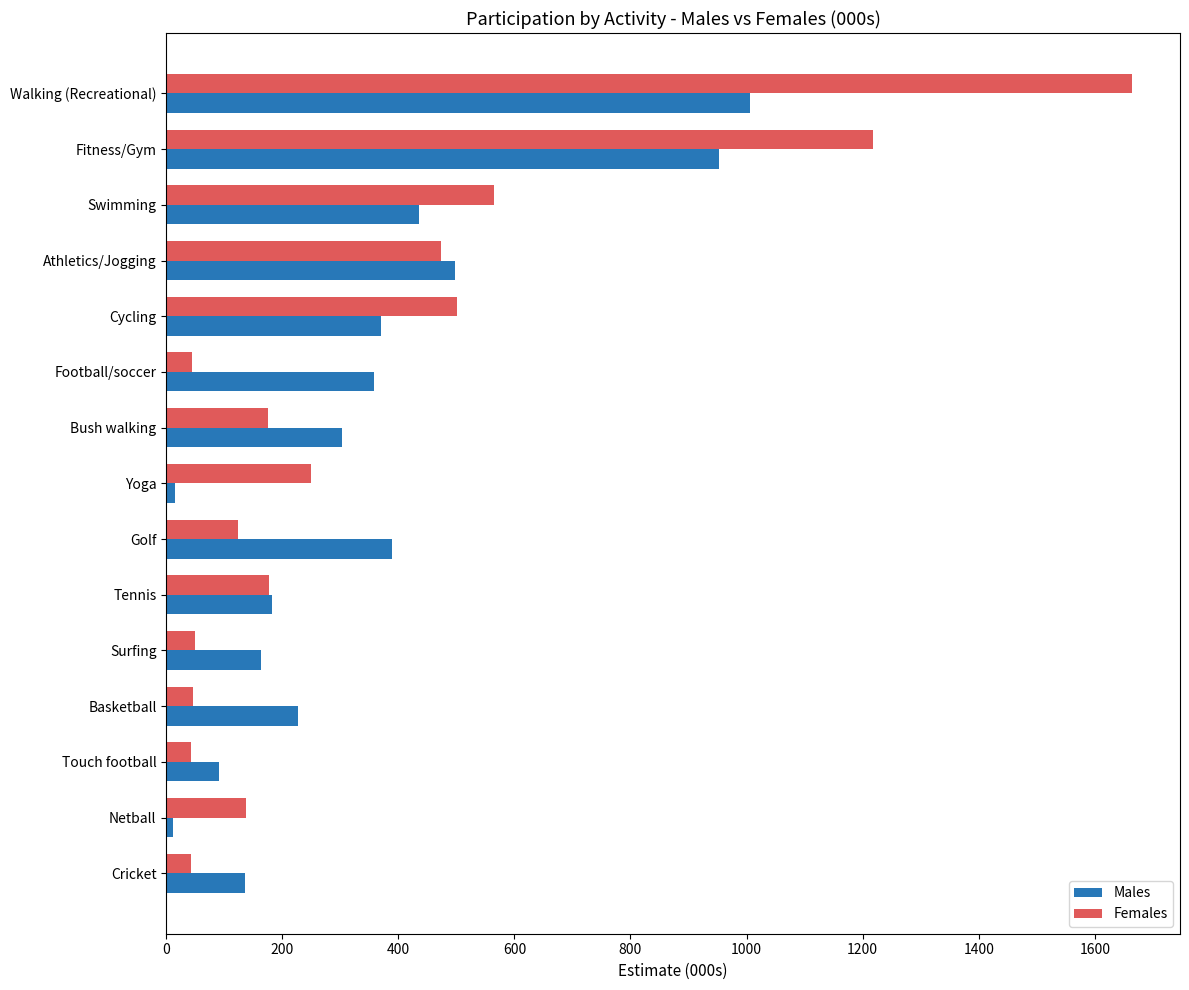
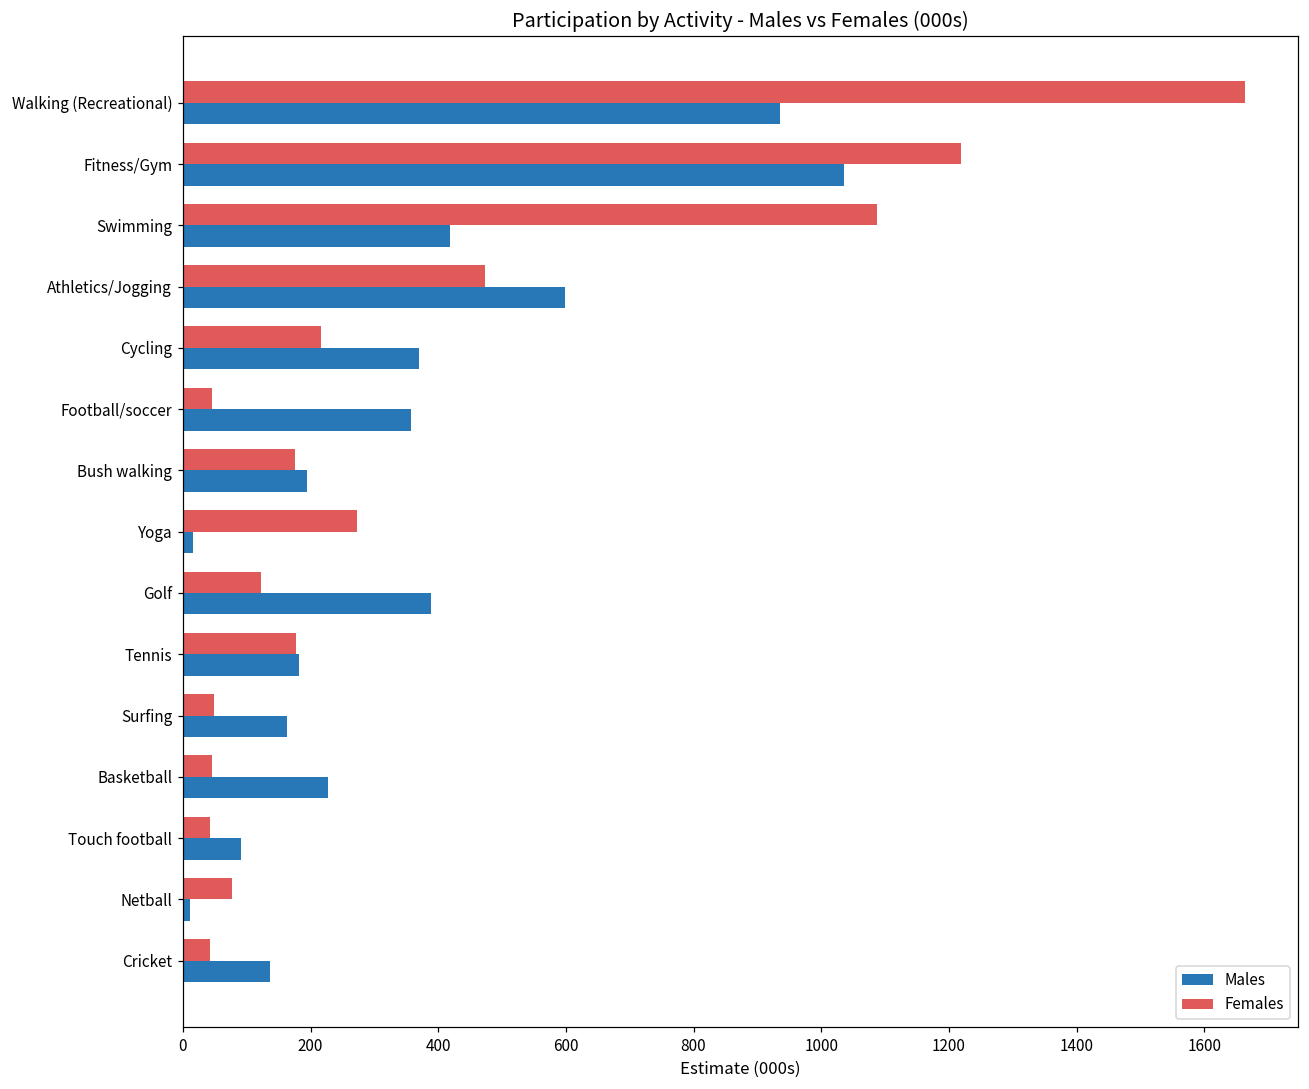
  {
    "Males": {
-     "Walking (Recreational)": 1010,
-     "Fitness/Gym": 950,
-     "Swimming": 440,
-     "Athletics/Jogging": 500,
+     "Walking (Recreational)": 940,
+     "Fitness/Gym": 1040,
+     "Swimming": 420,
+     "Athletics/Jogging": 600,
      "Cycling": 370,
      "Football/soccer": 360,
-     "Bush walking": 300,
+     "Bush walking": 190,
      "Yoga": 20,
      "Golf": 390,
      "Tennis": 180,
      "Surfing": 160,
      "Basketball": 230,
      "Touch football": 90,
      "Netball": 10,
      "Cricket": 140
    },
    "Females": {
      "Walking (Recreational)": 1660,
      "Fitness/Gym": 1220,
-     "Swimming": 560,
+     "Swimming": 1090,
      "Athletics/Jogging": 470,
-     "Cycling": 500,
+     "Cycling": 220,
      "Football/soccer": 50,
      "Bush walking": 180,
-     "Yoga": 250,
+     "Yoga": 270,
      "Golf": 120,
      "Tennis": 180,
      "Surfing": 50,
      "Basketball": 50,
      "Touch football": 40,
-     "Netball": 140,
+     "Netball": 80,
      "Cricket": 40
    }
  }
